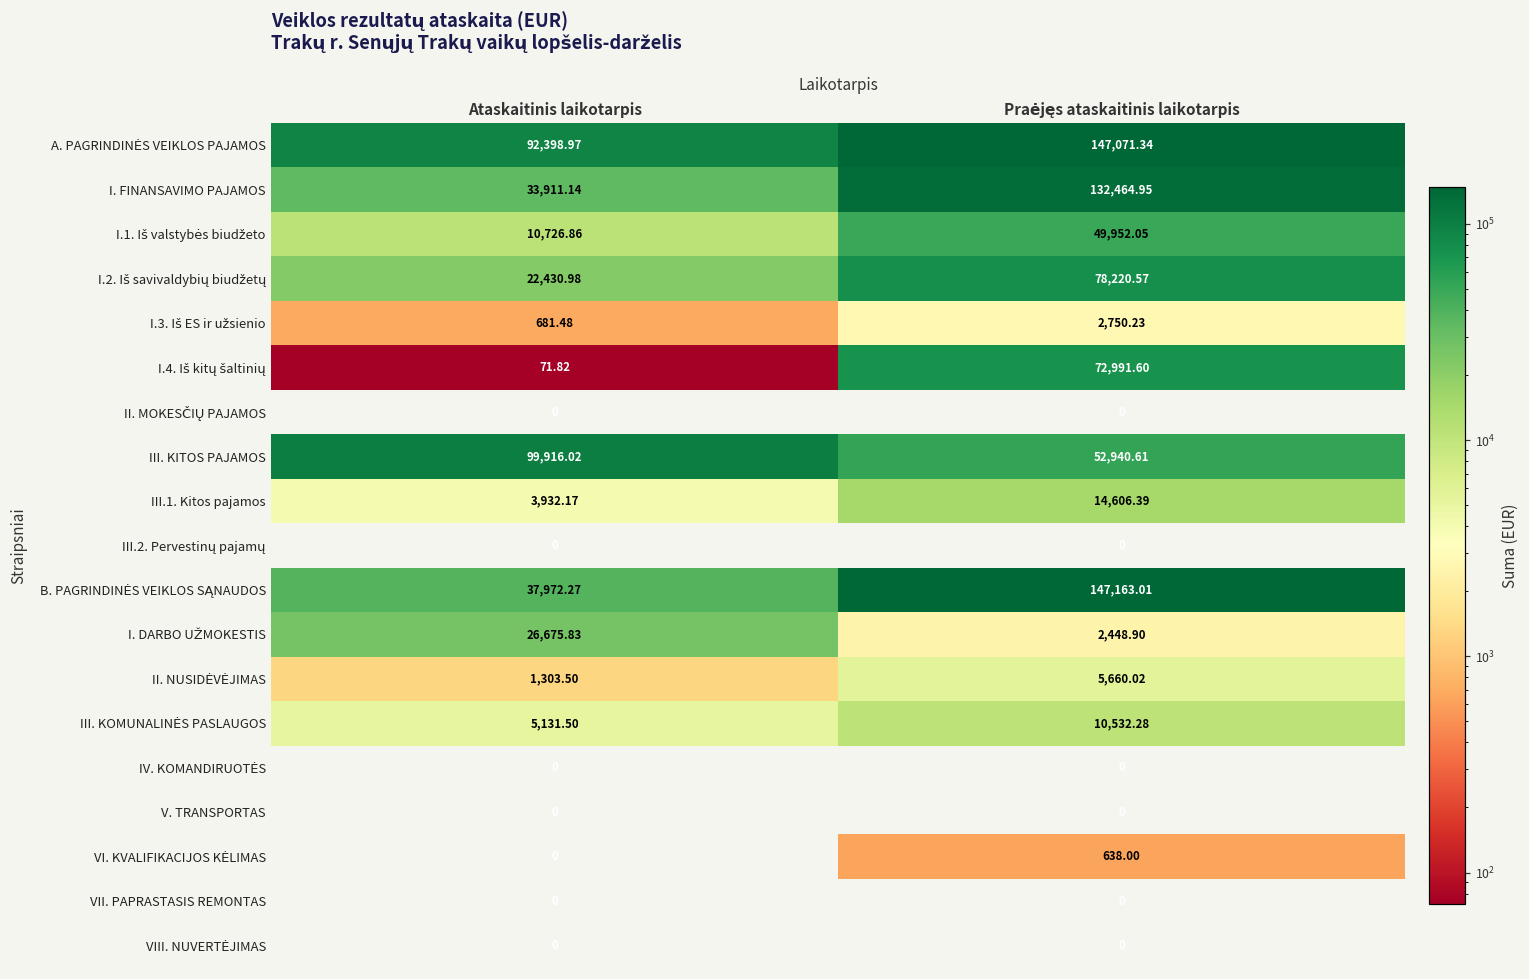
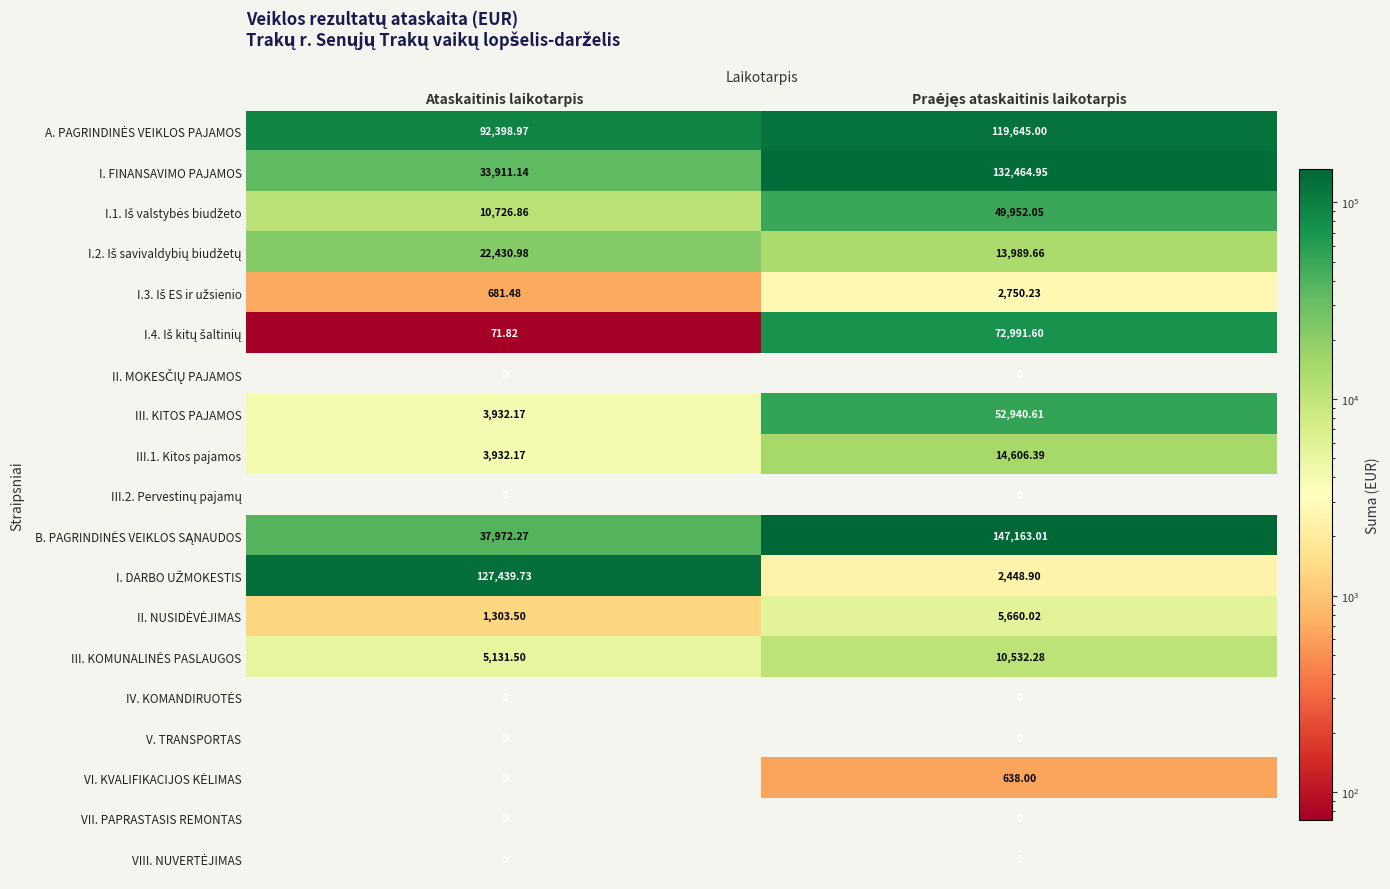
  {
    "A. PAGRINDINĖS VEIKLOS PAJAMOS": {
      "Ataskaitinis laikotarpis": "92,398.97",
-     "Praėjęs ataskaitinis laikotarpis": "147,071.34"
+     "Praėjęs ataskaitinis laikotarpis": "119,645.00"
    },
    "I. FINANSAVIMO PAJAMOS": {
      "Ataskaitinis laikotarpis": "33,911.14",
      "Praėjęs ataskaitinis laikotarpis": "132,464.95"
    },
    "I.1. Iš valstybės biudžeto": {
      "Ataskaitinis laikotarpis": "10,726.86",
      "Praėjęs ataskaitinis laikotarpis": "49,952.05"
    },
    "I.2. Iš savivaldybių biudžetų": {
      "Ataskaitinis laikotarpis": "22,430.98",
-     "Praėjęs ataskaitinis laikotarpis": "78,220.57"
+     "Praėjęs ataskaitinis laikotarpis": "13,989.66"
    },
    "I.3. Iš ES ir užsienio": {
      "Ataskaitinis laikotarpis": "681.48",
      "Praėjęs ataskaitinis laikotarpis": "2,750.23"
    },
    "I.4. Iš kitų šaltinių": {
      "Ataskaitinis laikotarpis": "71.82",
      "Praėjęs ataskaitinis laikotarpis": "72,991.60"
    },
    "III. KITOS PAJAMOS": {
-     "Ataskaitinis laikotarpis": "99,916.02",
+     "Ataskaitinis laikotarpis": "3,932.17",
      "Praėjęs ataskaitinis laikotarpis": "52,940.61"
    },
    "III.1. Kitos pajamos": {
      "Ataskaitinis laikotarpis": "3,932.17",
      "Praėjęs ataskaitinis laikotarpis": "14,606.39"
    },
    "B. PAGRINDINĖS VEIKLOS SĄNAUDOS": {
      "Ataskaitinis laikotarpis": "37,972.27",
      "Praėjęs ataskaitinis laikotarpis": "147,163.01"
    },
    "I. DARBO UŽMOKESTIS": {
-     "Ataskaitinis laikotarpis": "26,675.83",
+     "Ataskaitinis laikotarpis": "127,439.73",
      "Praėjęs ataskaitinis laikotarpis": "2,448.90"
    },
    "II. NUSIDĖVĖJIMAS": {
      "Ataskaitinis laikotarpis": "1,303.50",
      "Praėjęs ataskaitinis laikotarpis": "5,660.02"
    },
    "III. KOMUNALINĖS PASLAUGOS": {
      "Ataskaitinis laikotarpis": "5,131.50",
      "Praėjęs ataskaitinis laikotarpis": "10,532.28"
    },
    "VI. KVALIFIKACIJOS KĖLIMAS": {
      "Praėjęs ataskaitinis laikotarpis": "638.00"
    }
  }
